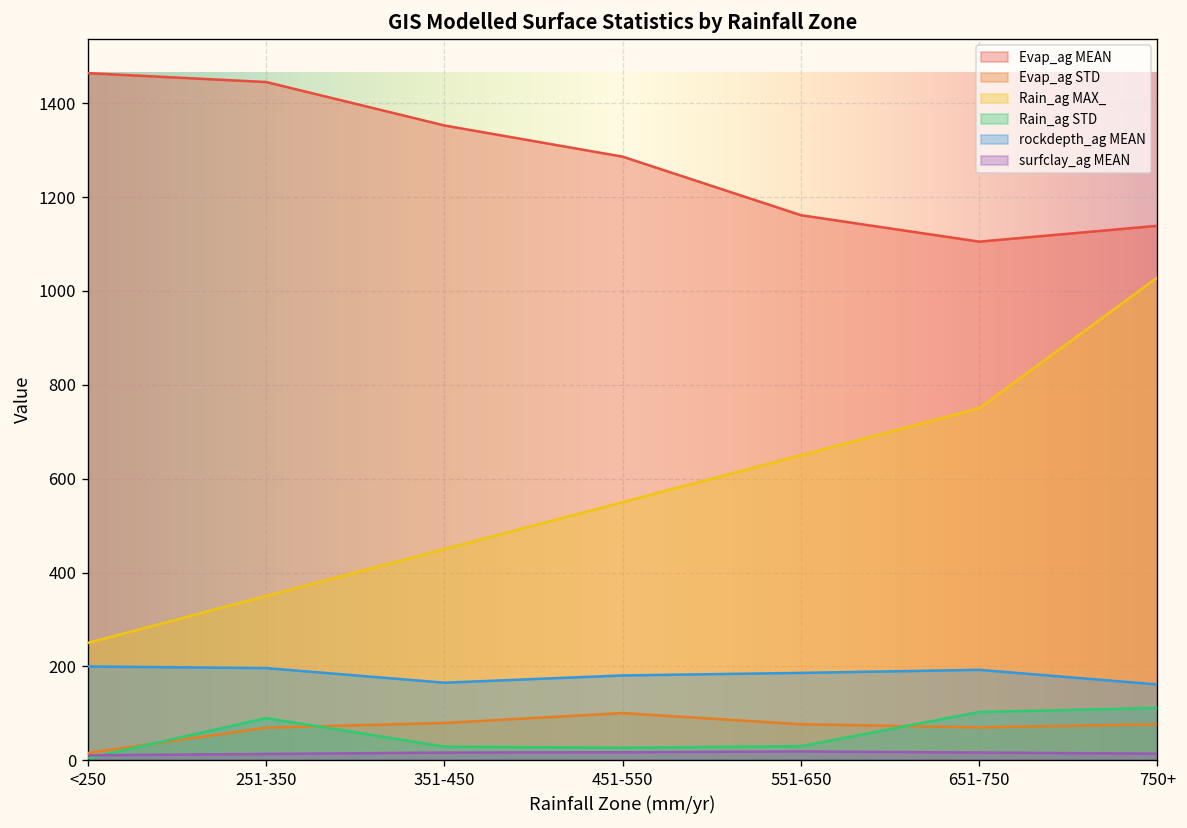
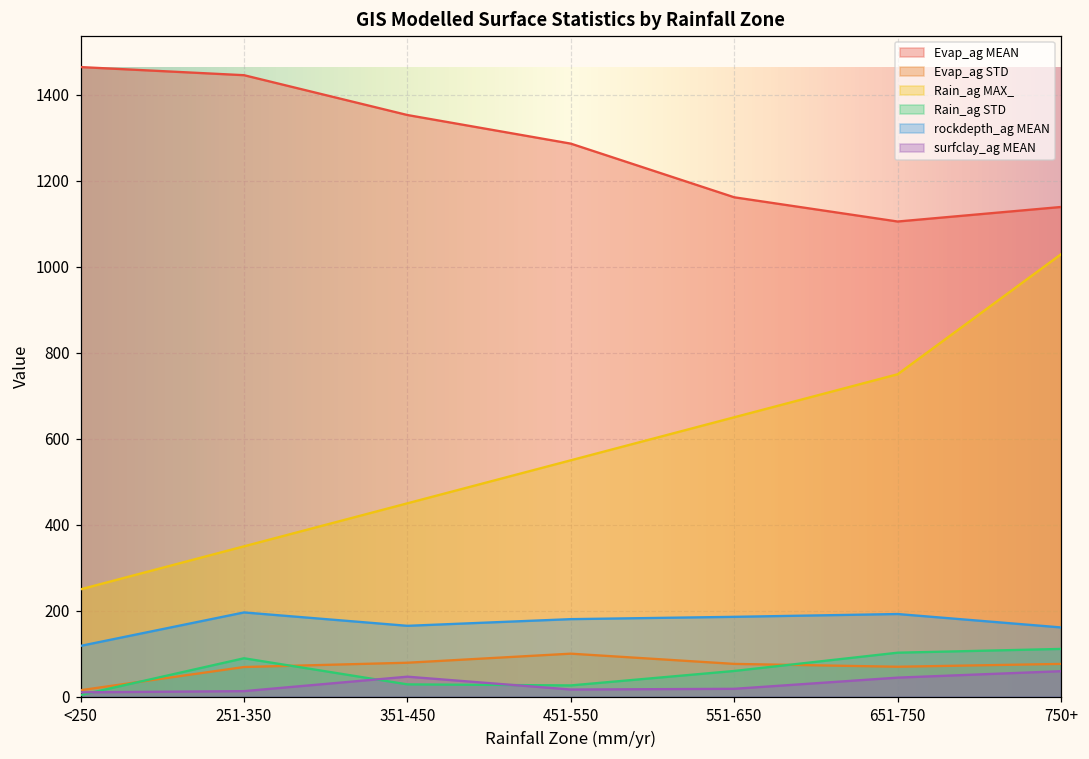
  {
    "Rain_ag STD": {
      "251-350": 90,
      "351-450": 30,
      "451-550": 30,
-     "551-650": 30,
+     "551-650": 60,
      "651-750": 100,
      "750+": 110
    },
    "rockdepth_ag MEAN": {
-     "<250": 200,
+     "<250": 120,
      "251-350": 200,
      "351-450": 170,
      "451-550": 180,
      "551-650": 190,
      "651-750": 190,
      "750+": 160
    },
    "surfclay_ag MEAN": {
      "251-350": 10,
-     "351-450": 20,
+     "351-450": 50,
      "451-550": 20,
      "551-650": 20,
-     "651-750": 20,
-     "750+": 10
+     "651-750": 40,
+     "750+": 60
    }
  }
